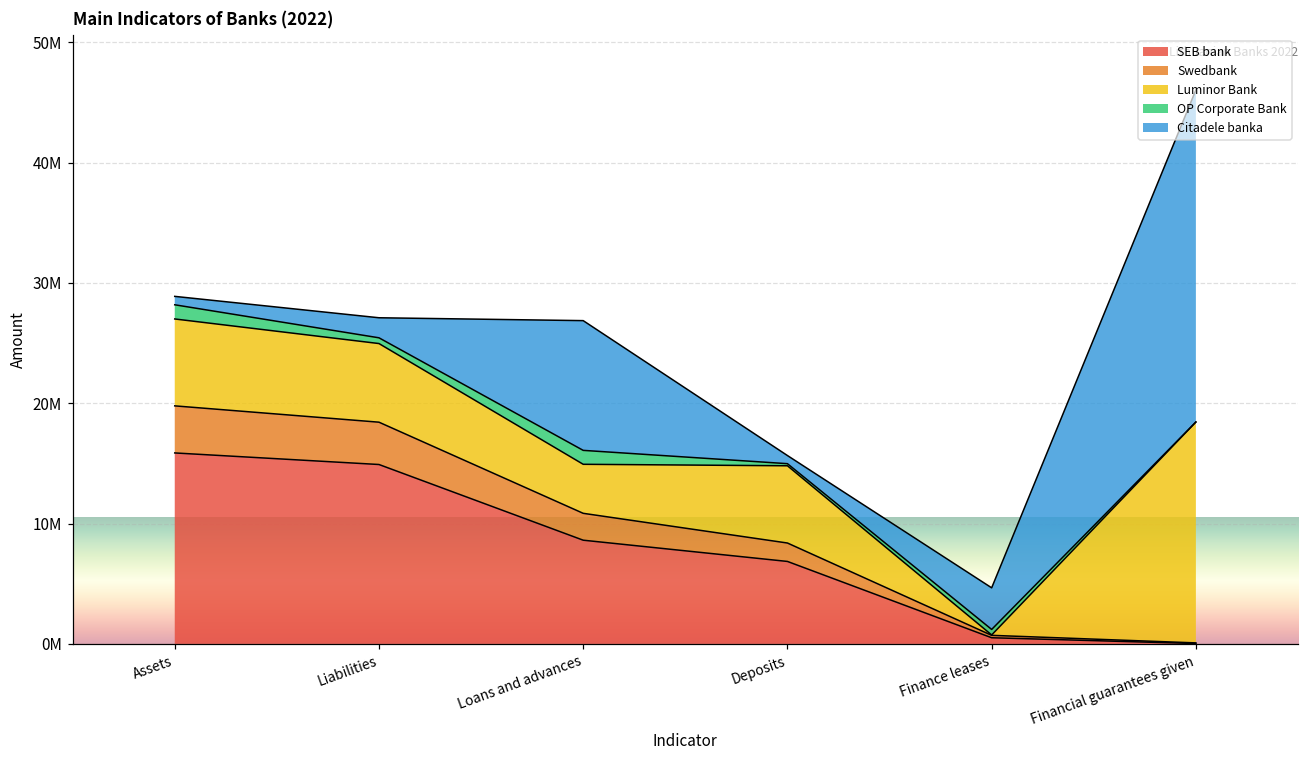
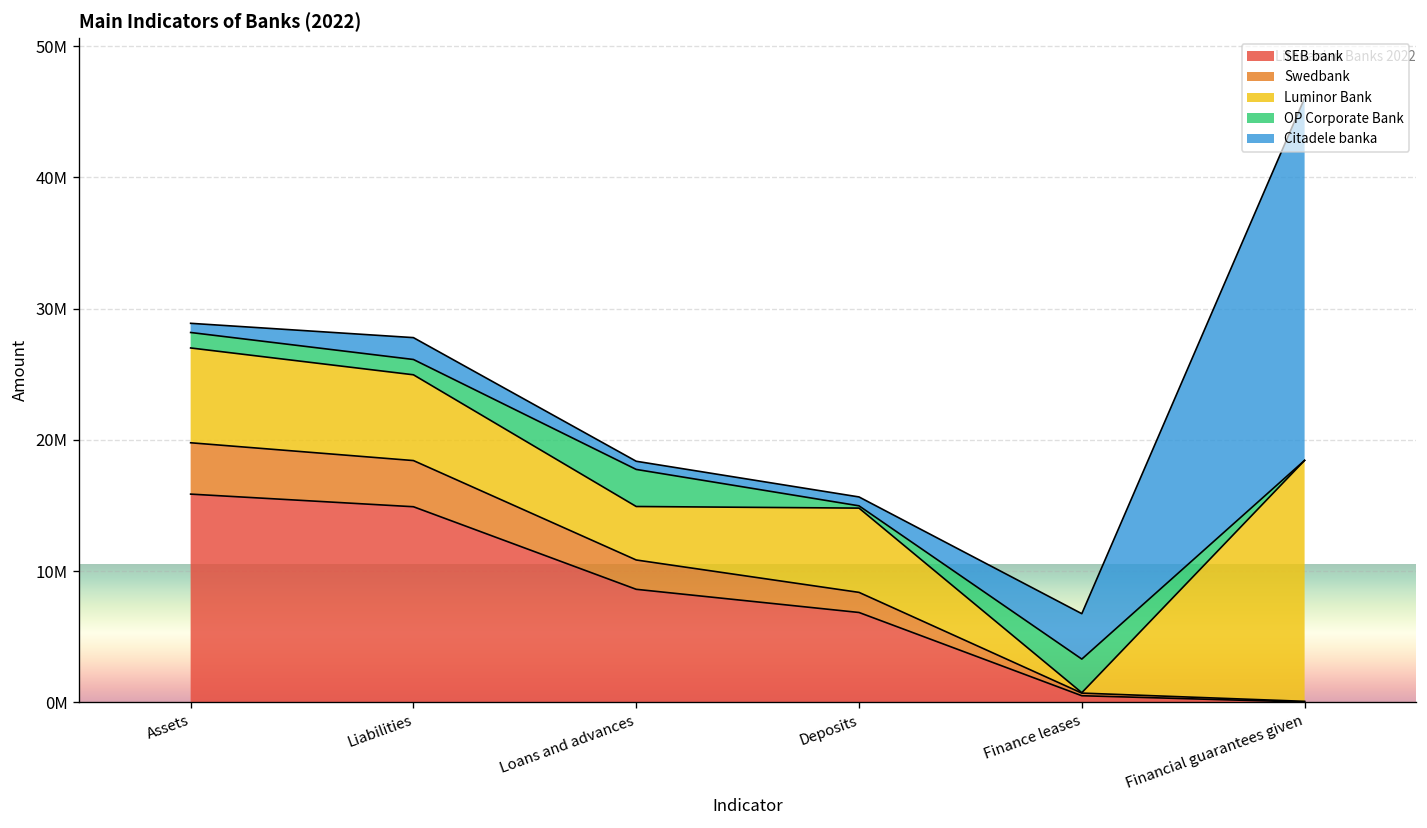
  {
    "Luminor Bank": {
      "Assets": 7200000,
      "Liabilities": 6500000,
      "Loans and advances": 4100000
    },
    "OP Corporate Bank": {
      "Assets": 1200000,
-     "Liabilities": 500000,
-     "Loans and advances": 1200000,
-     "Finance leases": 500000
+     "Liabilities": 1200000,
+     "Loans and advances": 2800000,
+     "Finance leases": 2600000
    },
    "Citadele banka": {
      "Assets": 700000,
      "Liabilities": 1700000,
-     "Loans and advances": 10800000,
+     "Loans and advances": 600000,
      "Deposits": 700000,
      "Finance leases": 3500000
    }
  }
